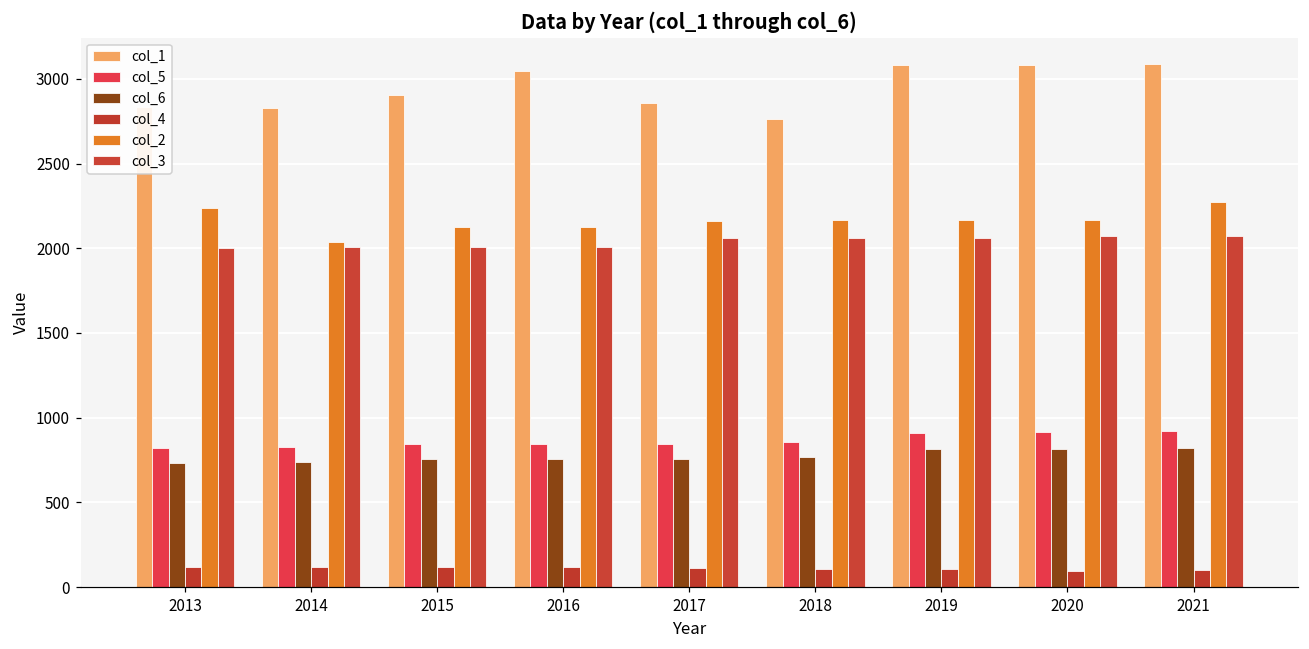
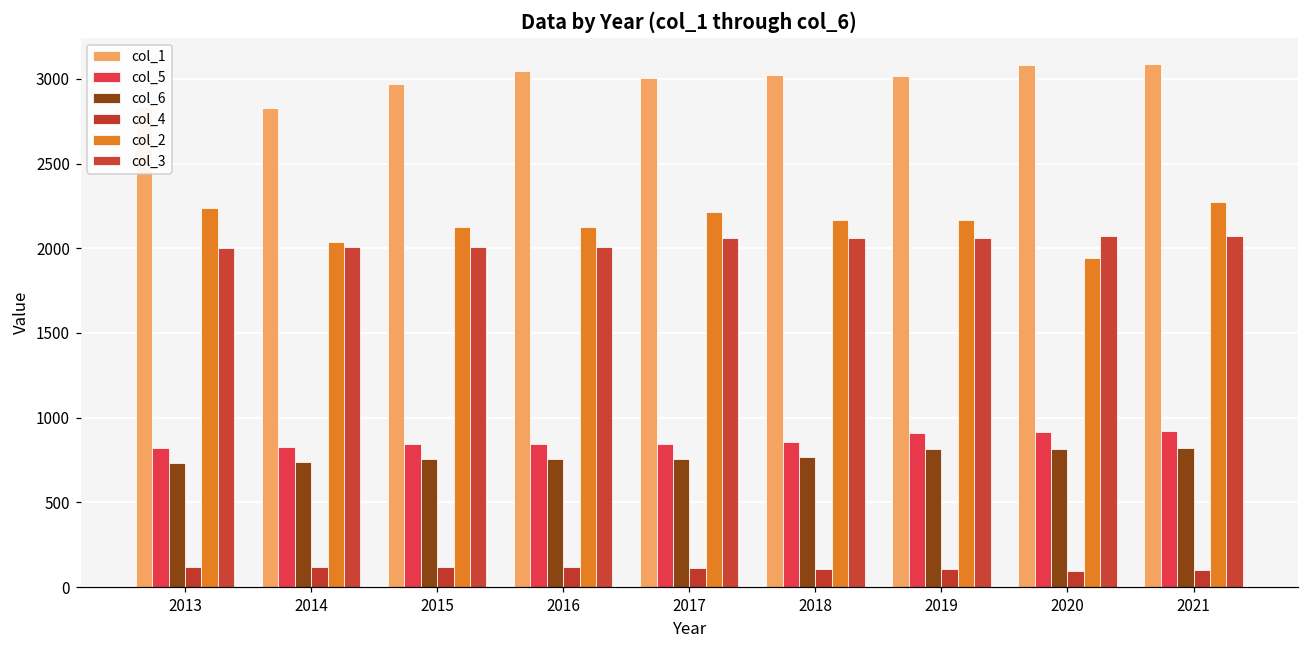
  {
    "col_1": {
      "2014": 2830,
-     "2015": 2900,
+     "2015": 2970,
      "2016": 3040,
-     "2017": 2860,
-     "2018": 2770,
-     "2019": 3080,
+     "2017": 3010,
+     "2018": 3020,
+     "2019": 3020,
      "2020": 3080,
      "2021": 3090
    },
    "col_2": {
      "2013": 2240,
      "2014": 2040,
      "2015": 2130,
      "2016": 2120,
-     "2017": 2160,
+     "2017": 2220,
      "2018": 2170,
      "2019": 2170,
-     "2020": 2170,
+     "2020": 1940,
      "2021": 2270
    }
  }
